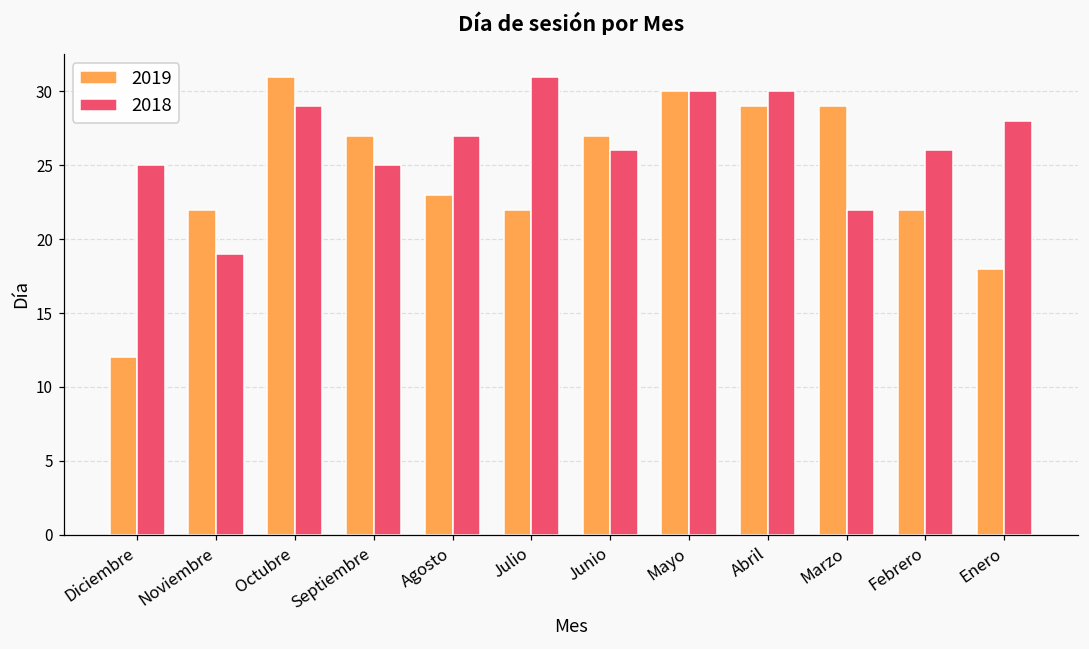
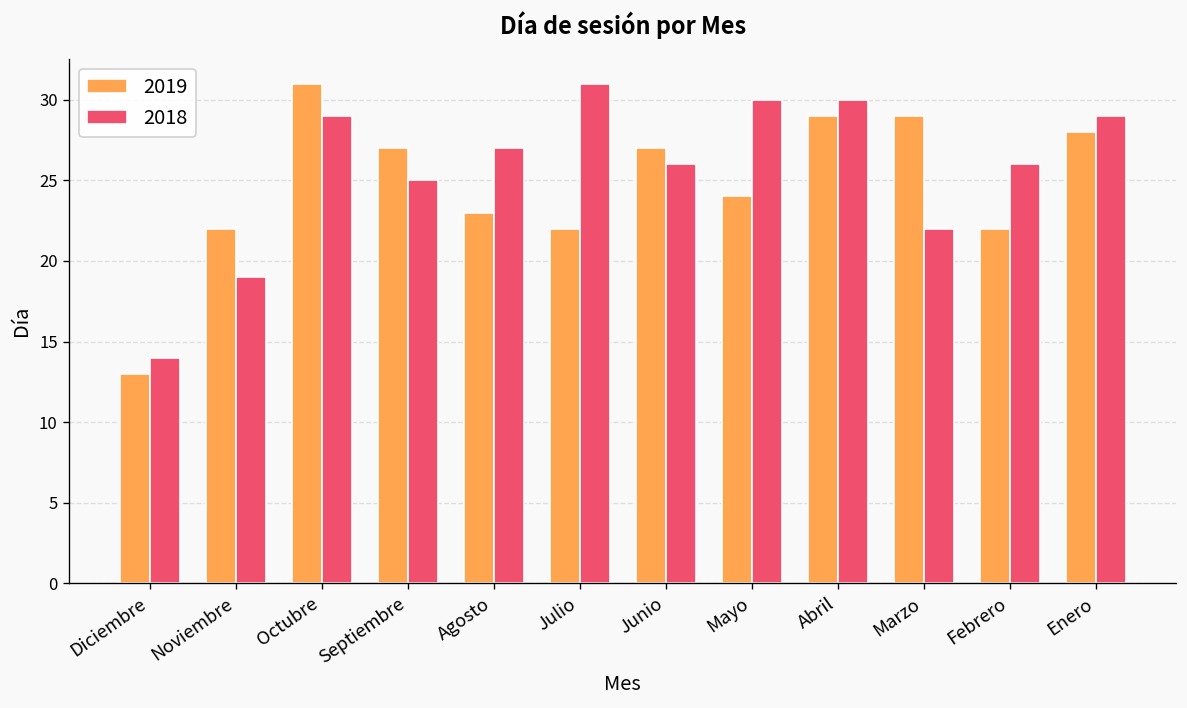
  {
    "2019": {
-     "Diciembre": 12,
+     "Diciembre": 13,
      "Noviembre": 22,
      "Octubre": 31,
      "Septiembre": 27,
      "Agosto": 23,
      "Julio": 22,
      "Junio": 27,
-     "Mayo": 30,
+     "Mayo": 24,
      "Abril": 29,
      "Marzo": 29,
      "Febrero": 22,
-     "Enero": 18
+     "Enero": 28
    },
    "2018": {
-     "Diciembre": 25,
+     "Diciembre": 14,
      "Noviembre": 19,
      "Octubre": 29,
      "Septiembre": 25,
      "Agosto": 27,
      "Julio": 31,
      "Junio": 26,
      "Mayo": 30,
      "Abril": 30,
      "Marzo": 22,
      "Febrero": 26,
-     "Enero": 28
+     "Enero": 29
    }
  }
